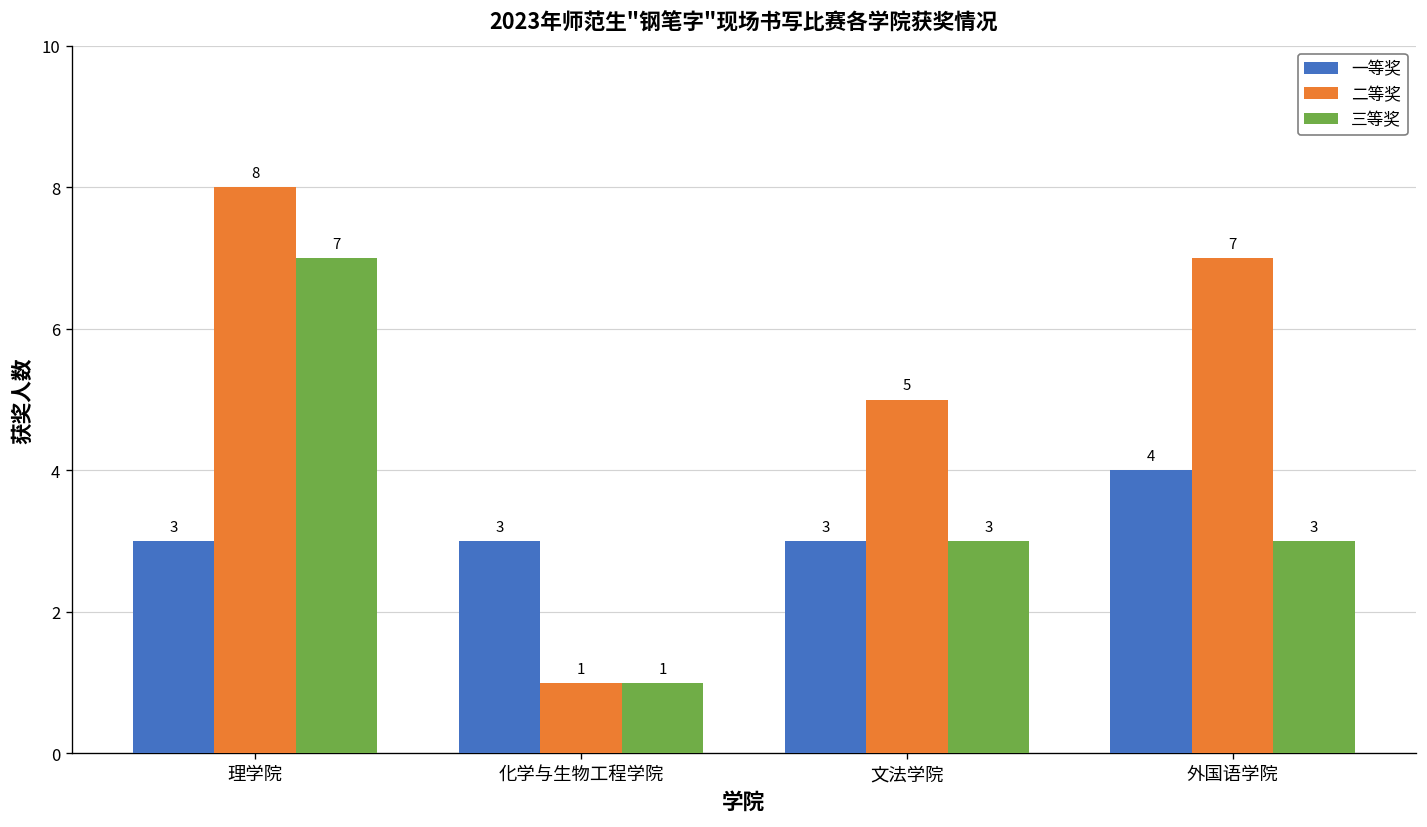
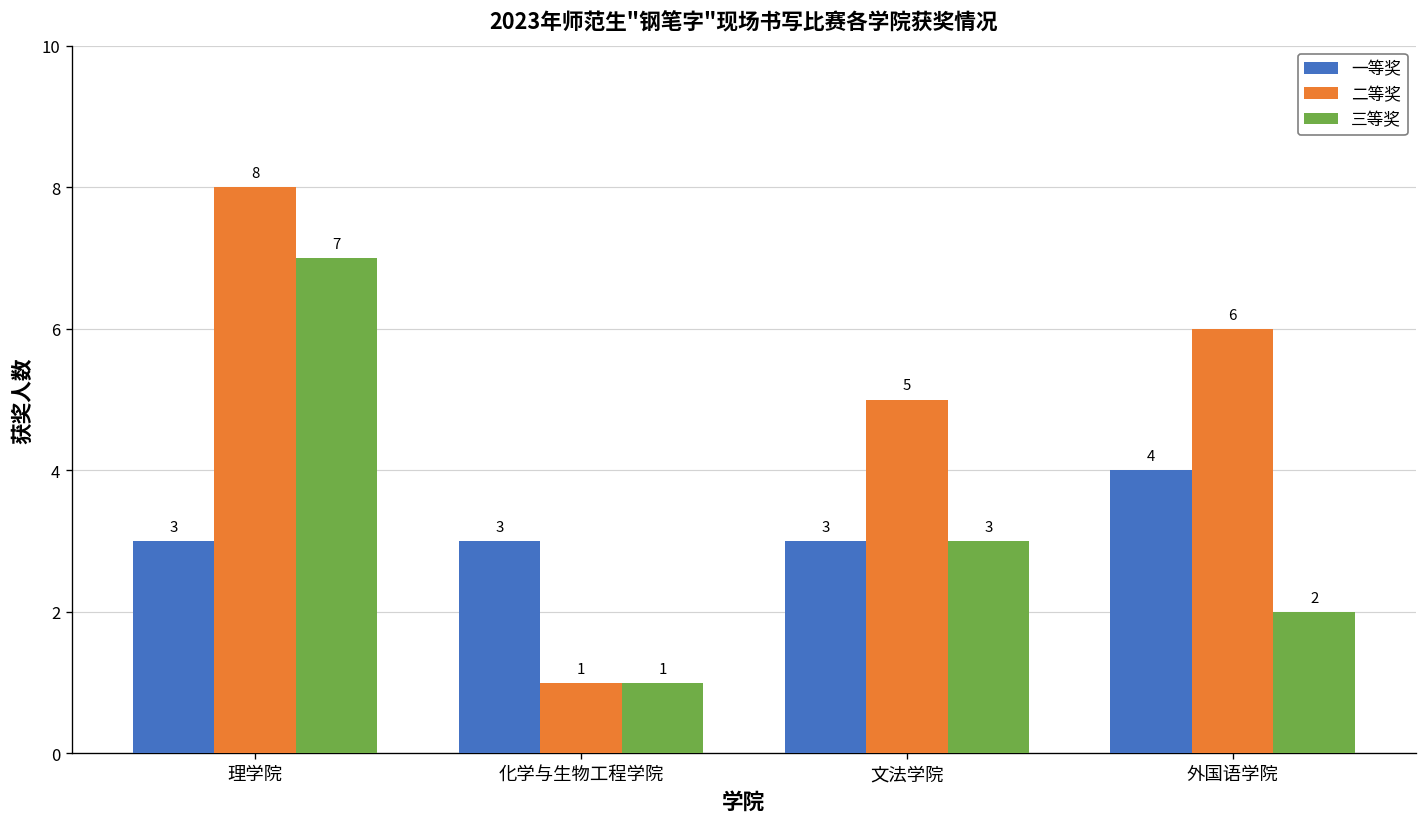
  {
    "一等奖": {
      "理学院": 3,
      "化学与生物工程学院": 3,
      "文法学院": 3,
      "外国语学院": 4
    },
    "二等奖": {
      "理学院": 8,
      "化学与生物工程学院": 1,
      "文法学院": 5,
-     "外国语学院": 7
+     "外国语学院": 6
    },
    "三等奖": {
      "理学院": 7,
      "化学与生物工程学院": 1,
      "文法学院": 3,
-     "外国语学院": 3
+     "外国语学院": 2
    }
  }
